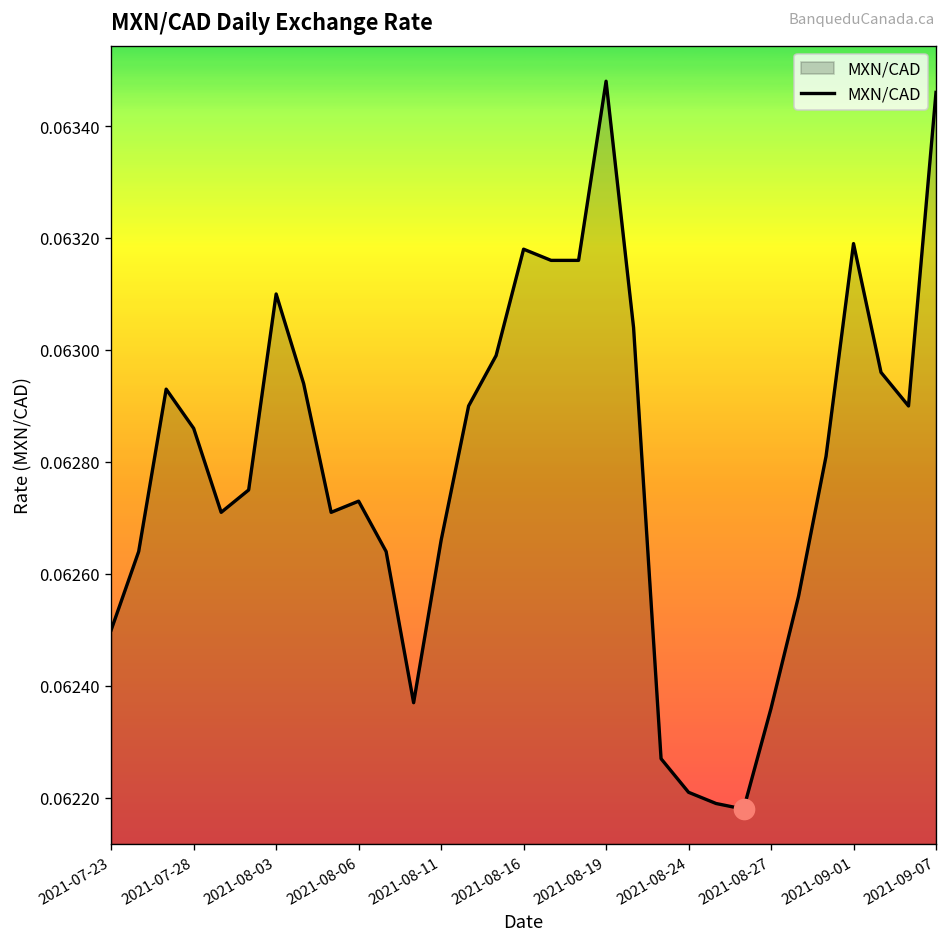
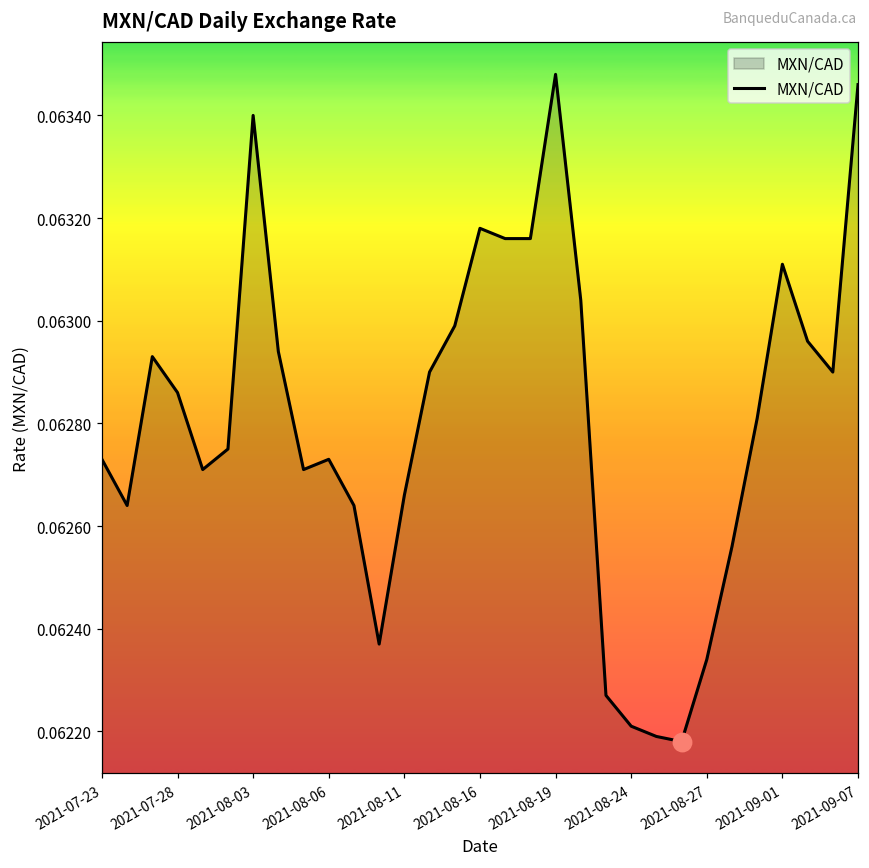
  {
    "MXN/CAD": {
-     "2021-07-23": 0.06250,
+     "2021-07-23": 0.06273,
      "2021-07-28": 0.06286,
-     "2021-08-03": 0.0631,
+     "2021-08-03": 0.0634,
      "2021-08-06": 0.06273,
      "2021-08-11": 0.06266,
      "2021-08-16": 0.06318,
      "2021-08-19": 0.06348,
      "2021-08-24": 0.06221,
-     "2021-08-27": 0.06236,
-     "2021-09-01": 0.06319,
+     "2021-08-27": 0.06234,
+     "2021-09-01": 0.06311,
      "2021-09-07": 0.06346
    }
  }
